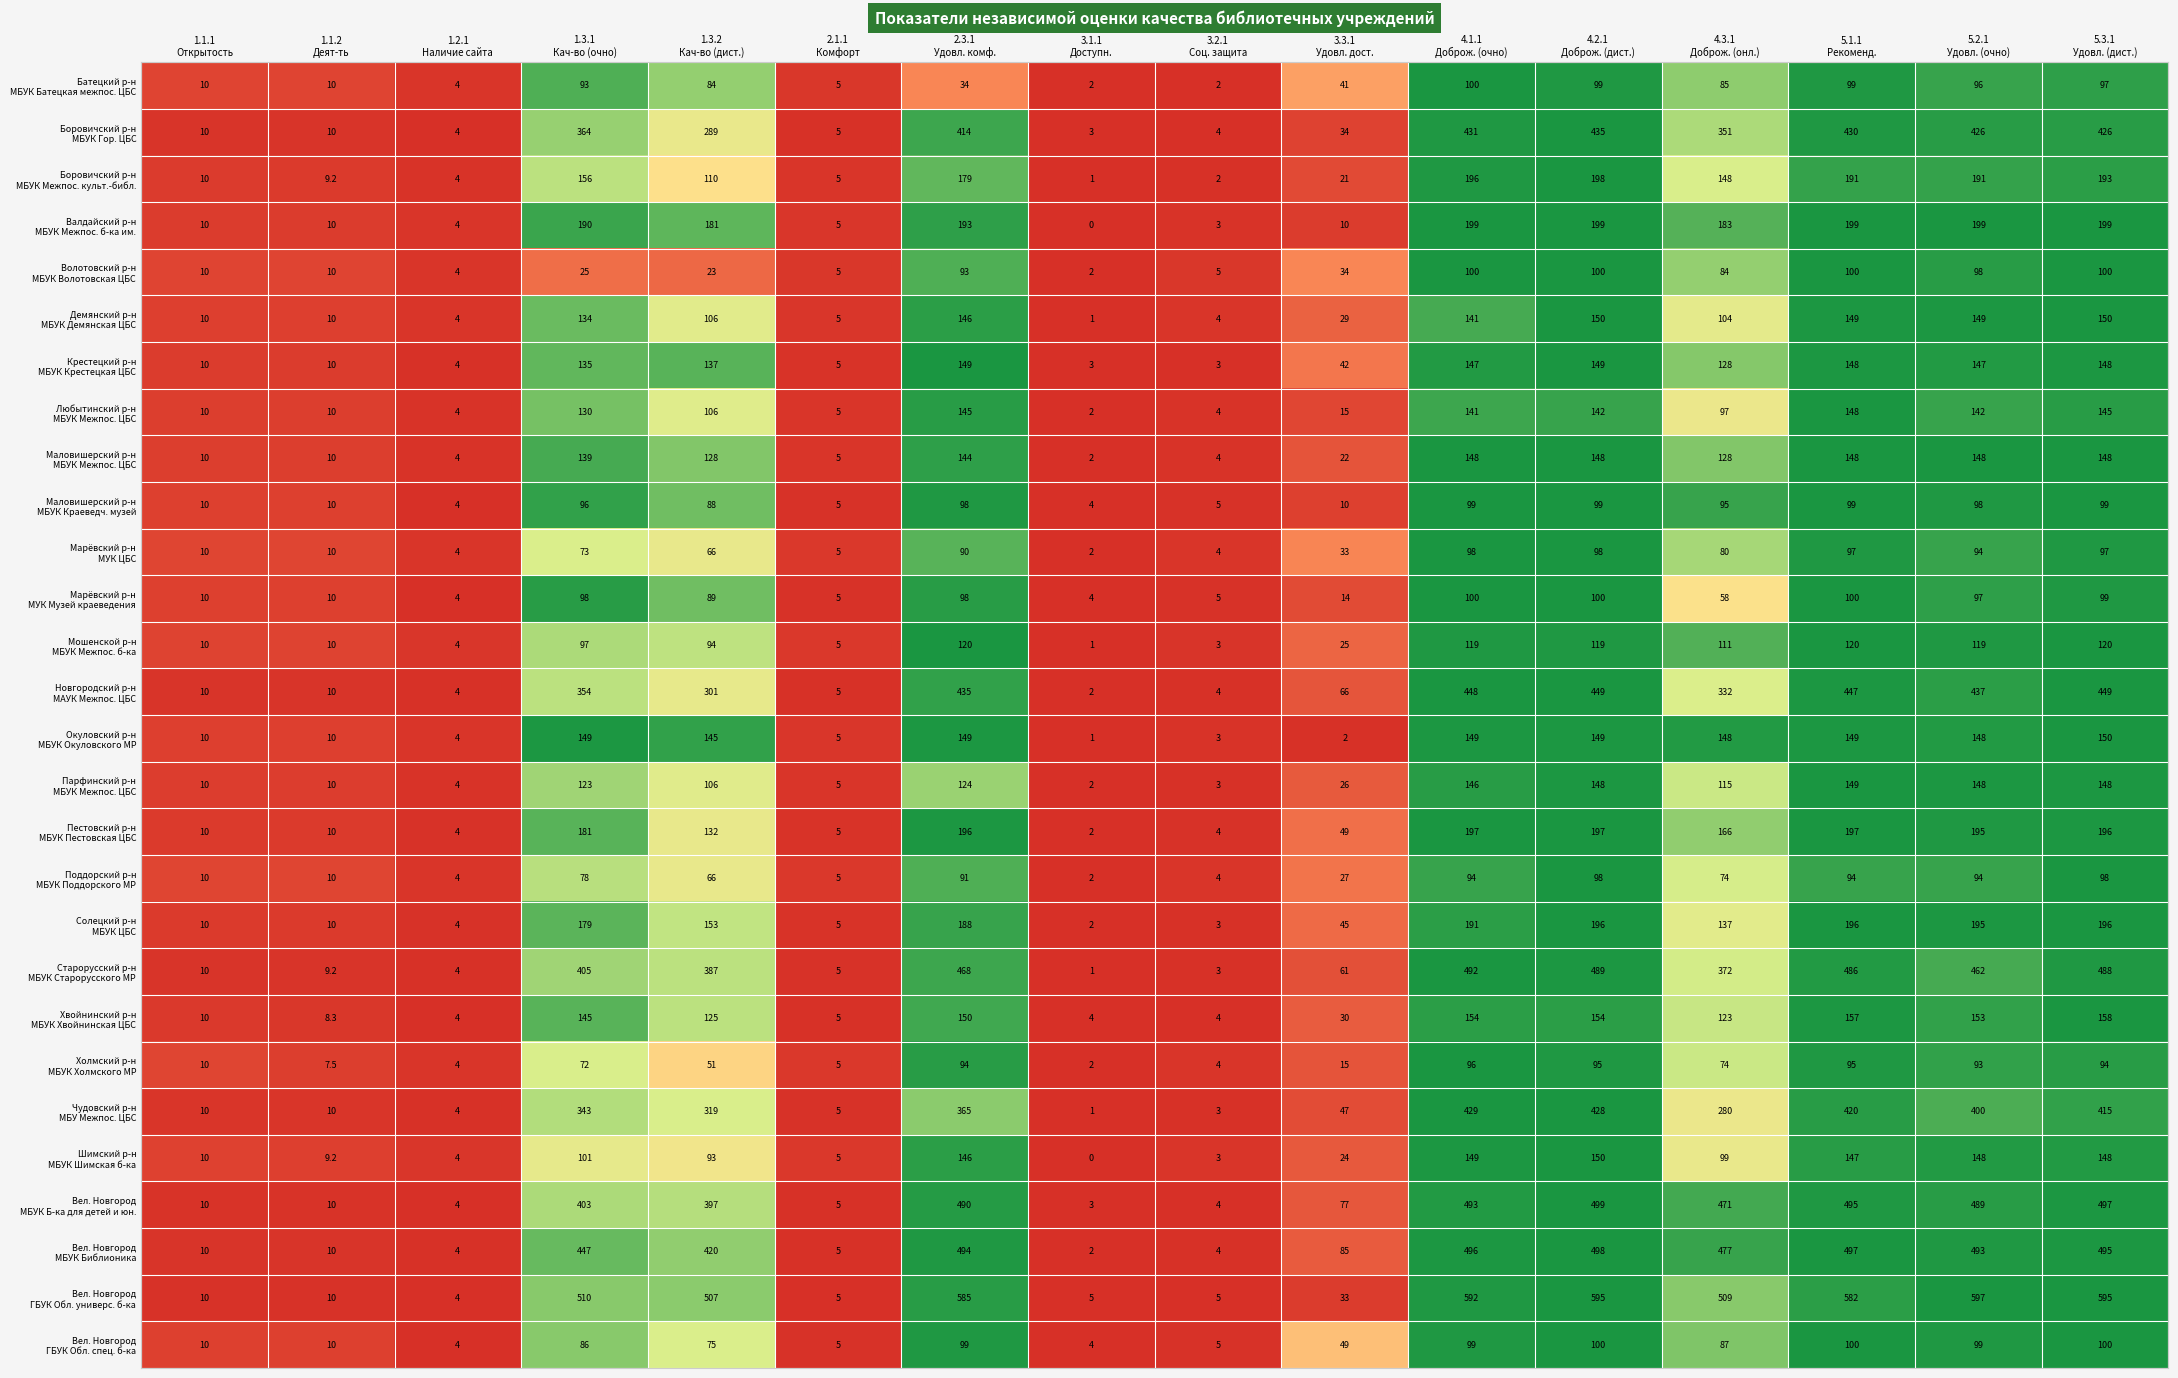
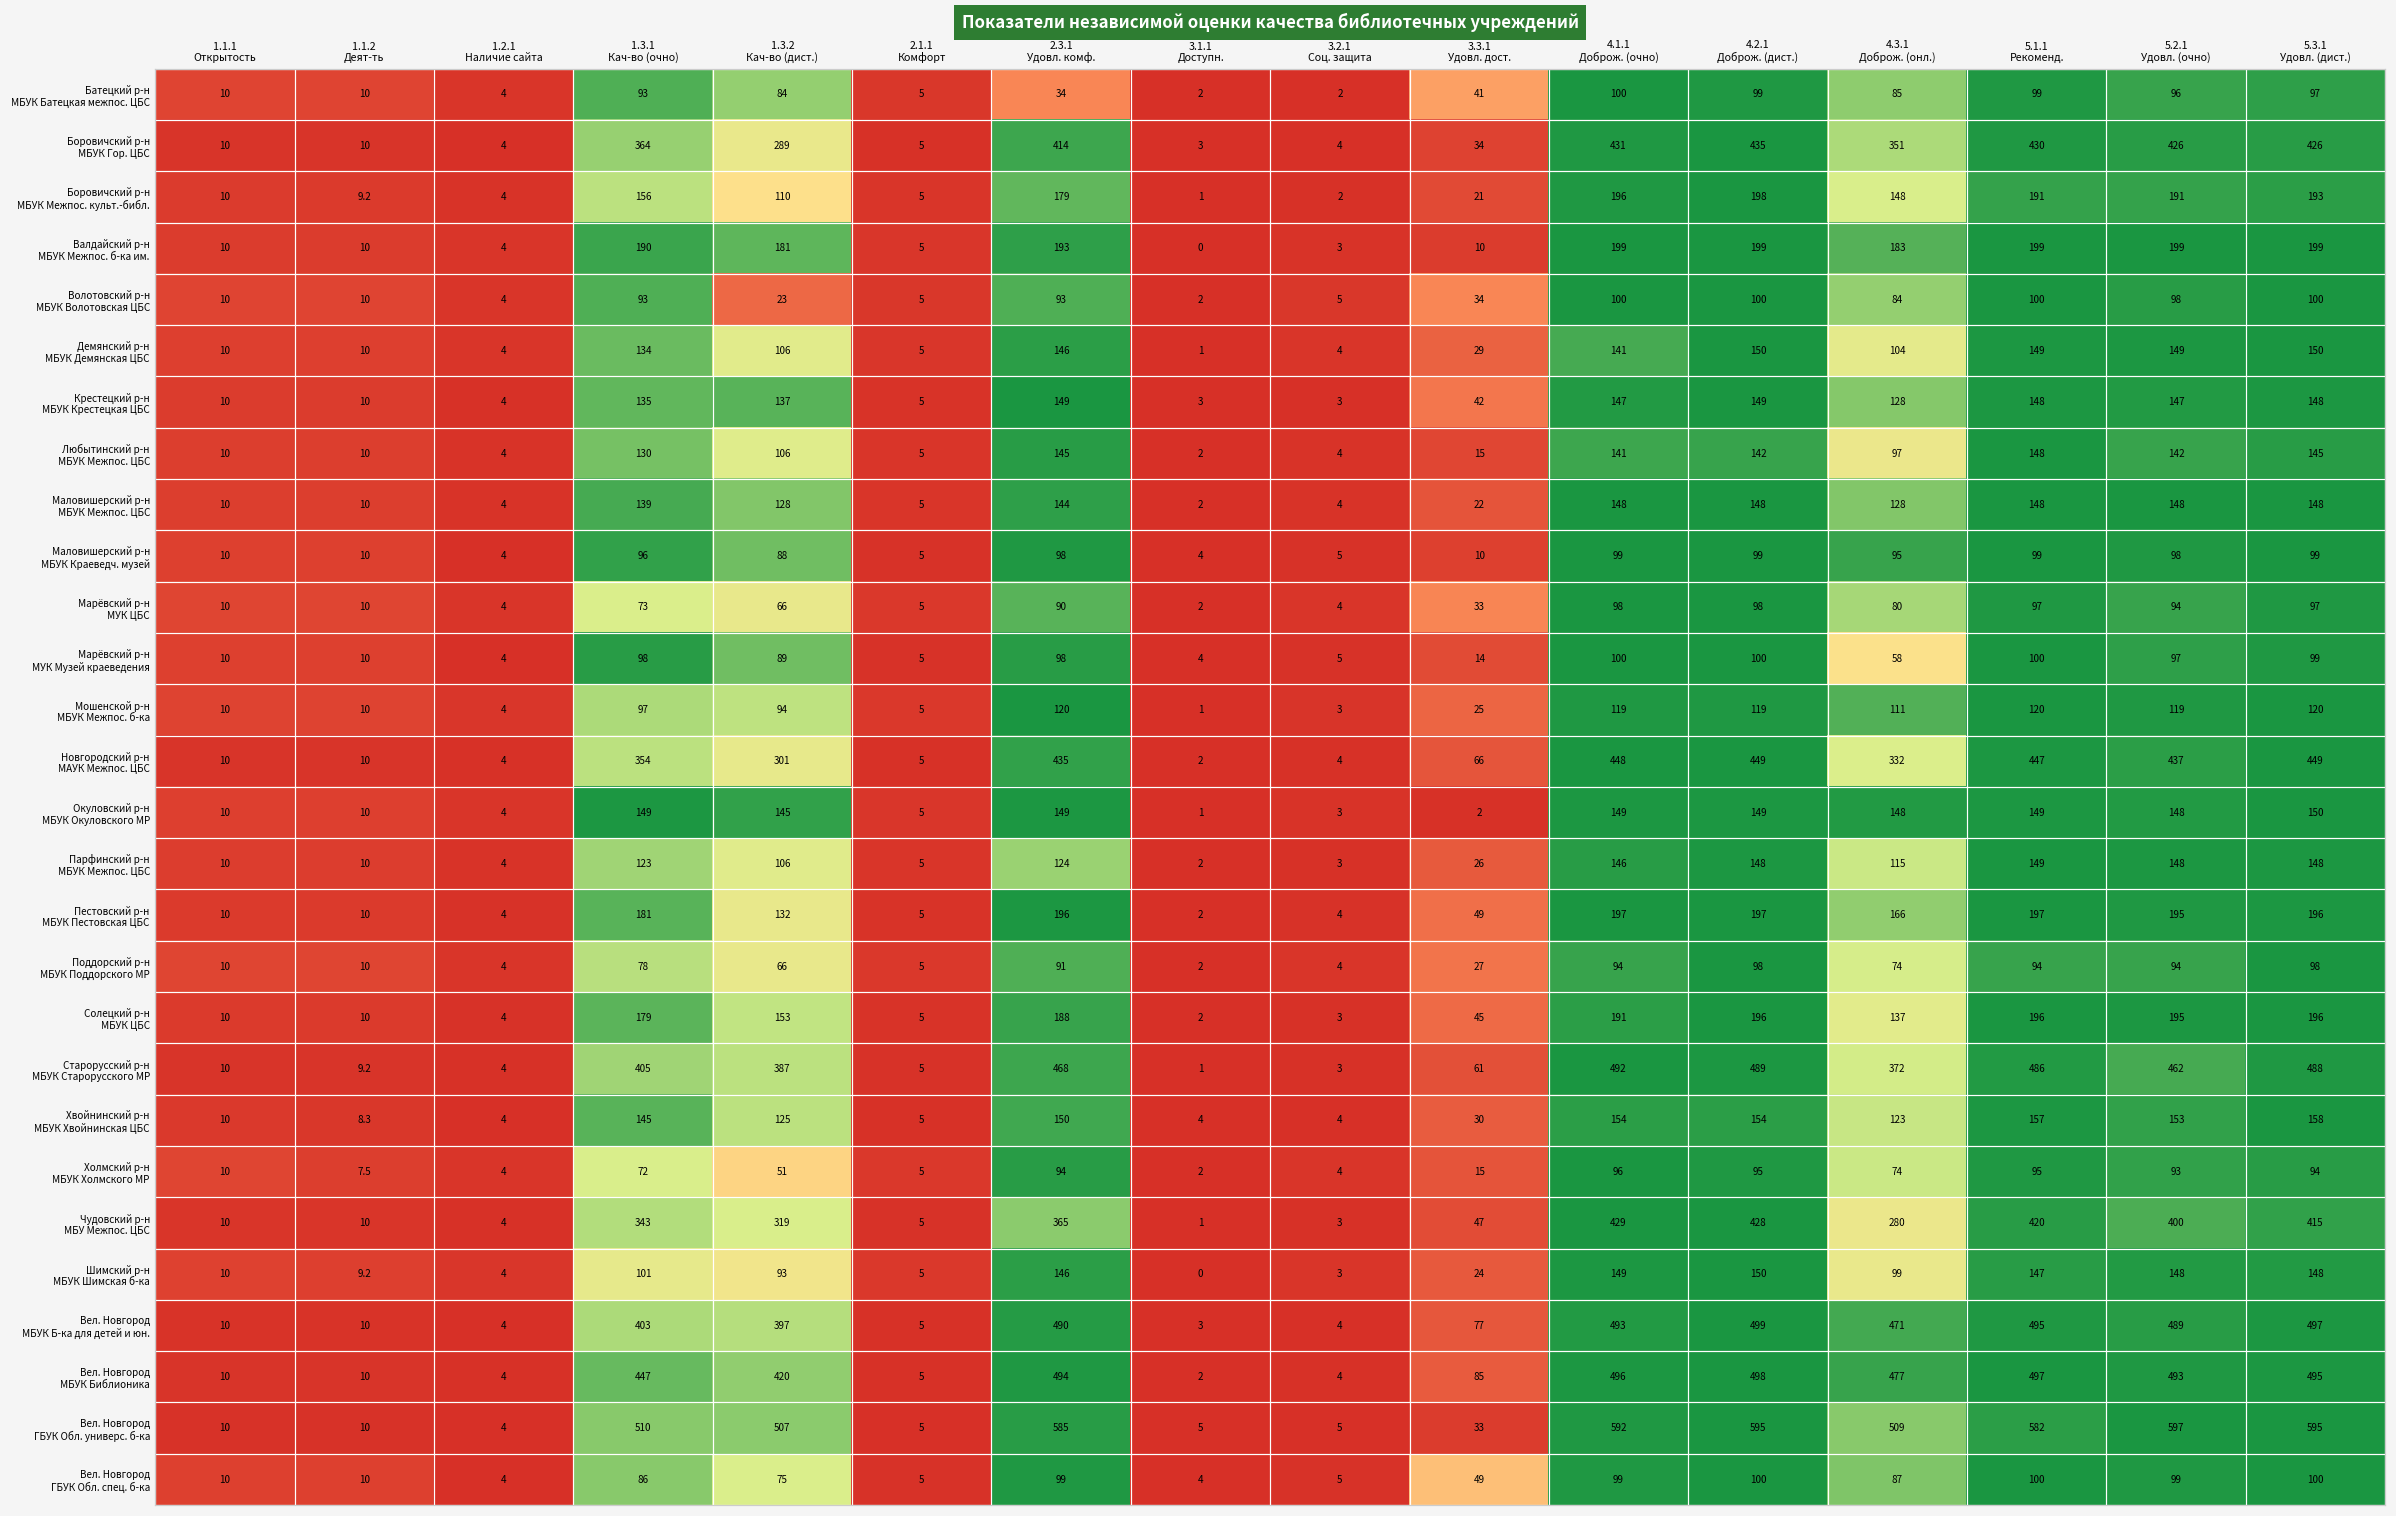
  {
    "Волотовский р-н МБУК Волотовская ЦБС": {
      "1.1.1 Открытость": 10,
      "1.1.2 Деят-ть": 10,
      "1.2.1 Наличие сайта": 4,
-     "1.3.1 Кач-во (очно)": 25,
+     "1.3.1 Кач-во (очно)": 93,
      "1.3.2 Кач-во (дист.)": 23,
      "2.1.1 Комфорт": 5,
      "2.3.1 Удовл. комф.": 93,
      "3.1.1 Доступн.": 2,
      "3.2.1 Соц. защита": 5,
      "3.3.1 Удовл. дост.": 34,
      "4.1.1 Доброж. (очно)": 100,
      "4.2.1 Доброж. (дист.)": 100,
      "4.3.1 Доброж. (онл.)": 84,
      "5.1.1 Рекоменд.": 100,
      "5.2.1 Удовл. (очно)": 98,
      "5.3.1 Удовл. (дист.)": 100
    }
  }
